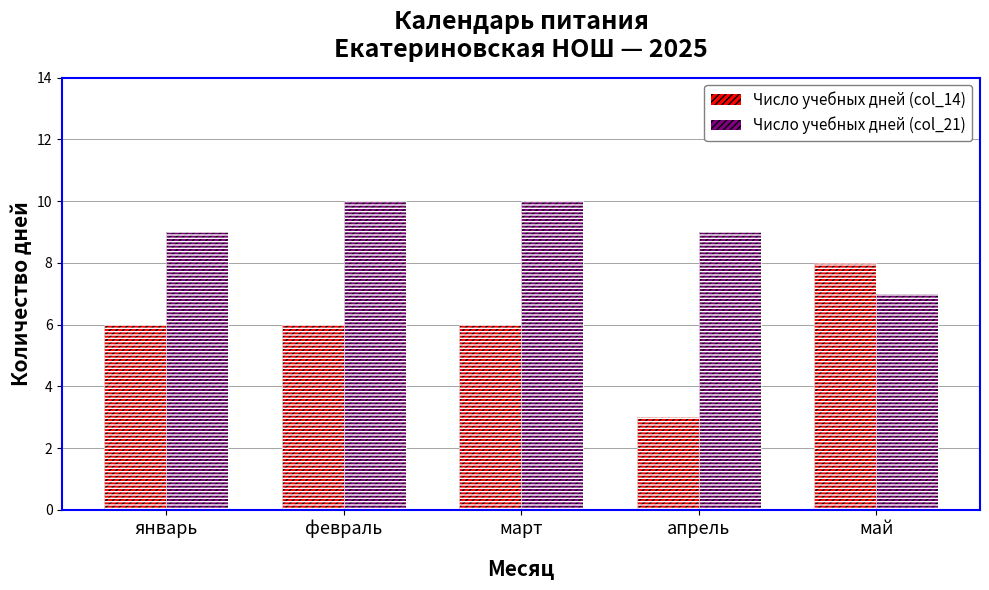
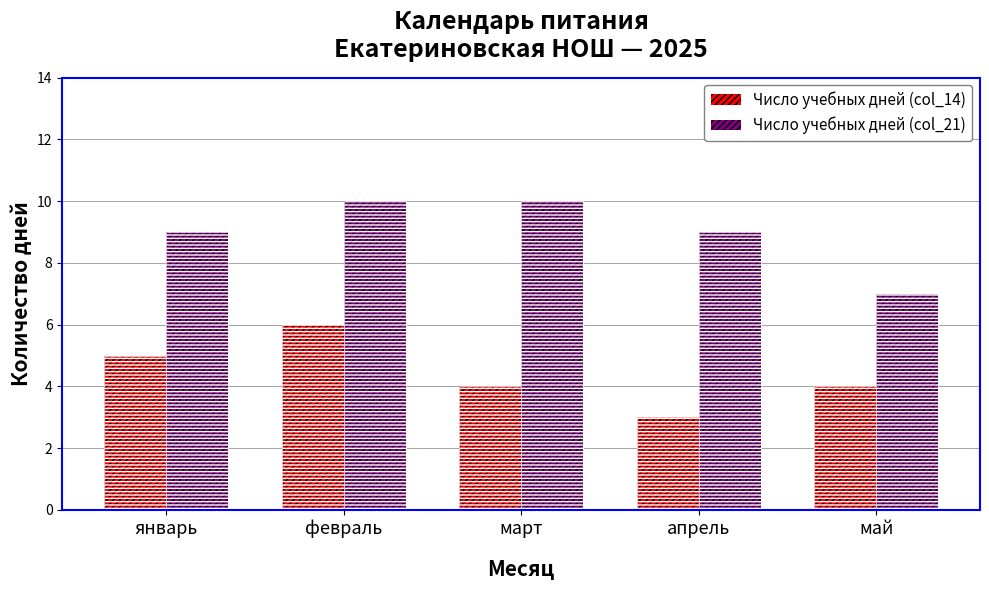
  {
    "Число учебных дней (col_14)": {
-     "январь": 6,
+     "январь": 5,
      "февраль": 6,
-     "март": 6,
+     "март": 4,
      "апрель": 3,
-     "май": 8
+     "май": 4
    },
    "Число учебных дней (col_21)": {
      "январь": 9,
      "февраль": 10,
      "март": 10,
      "апрель": 9,
      "май": 7
    }
  }
